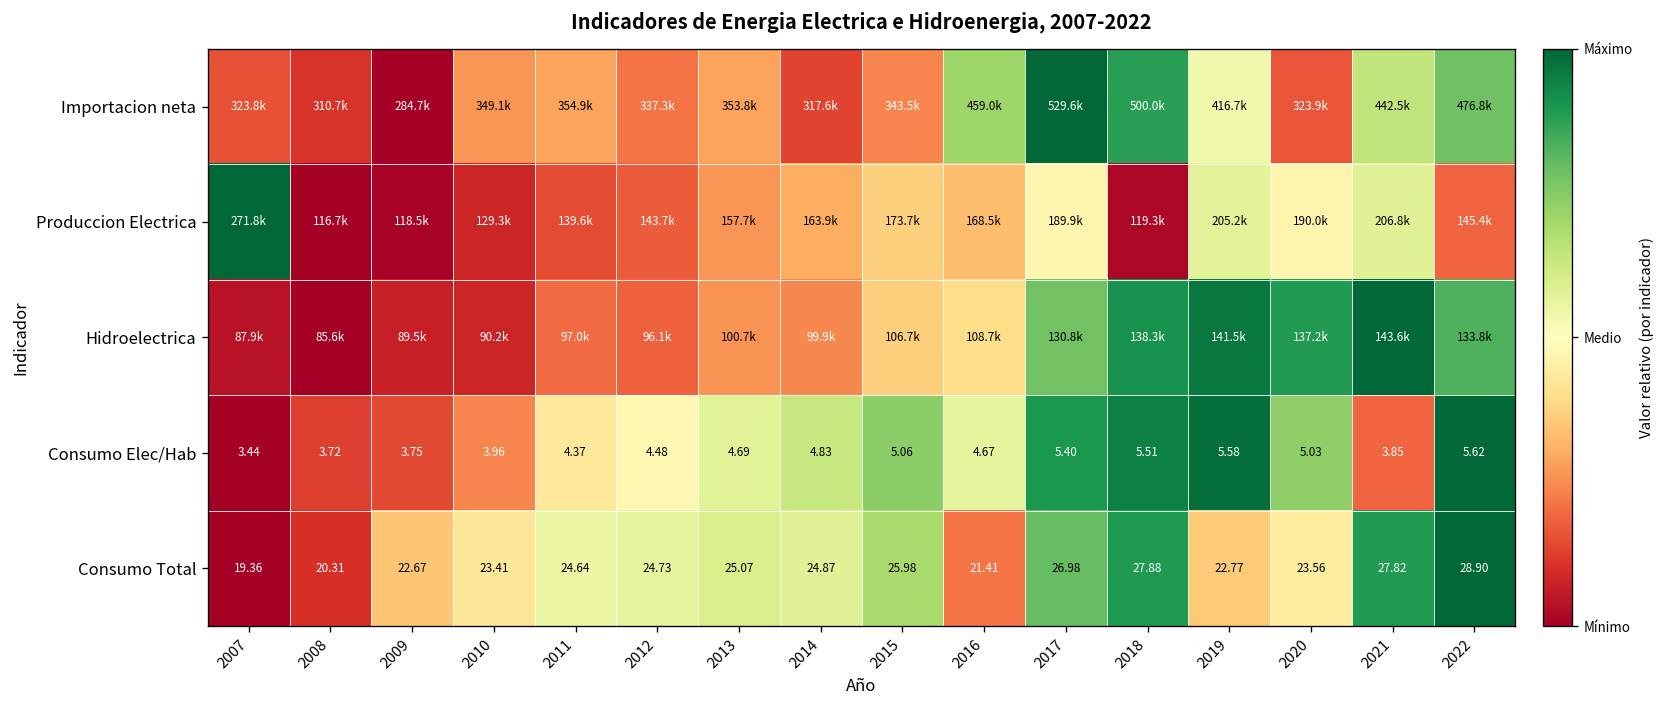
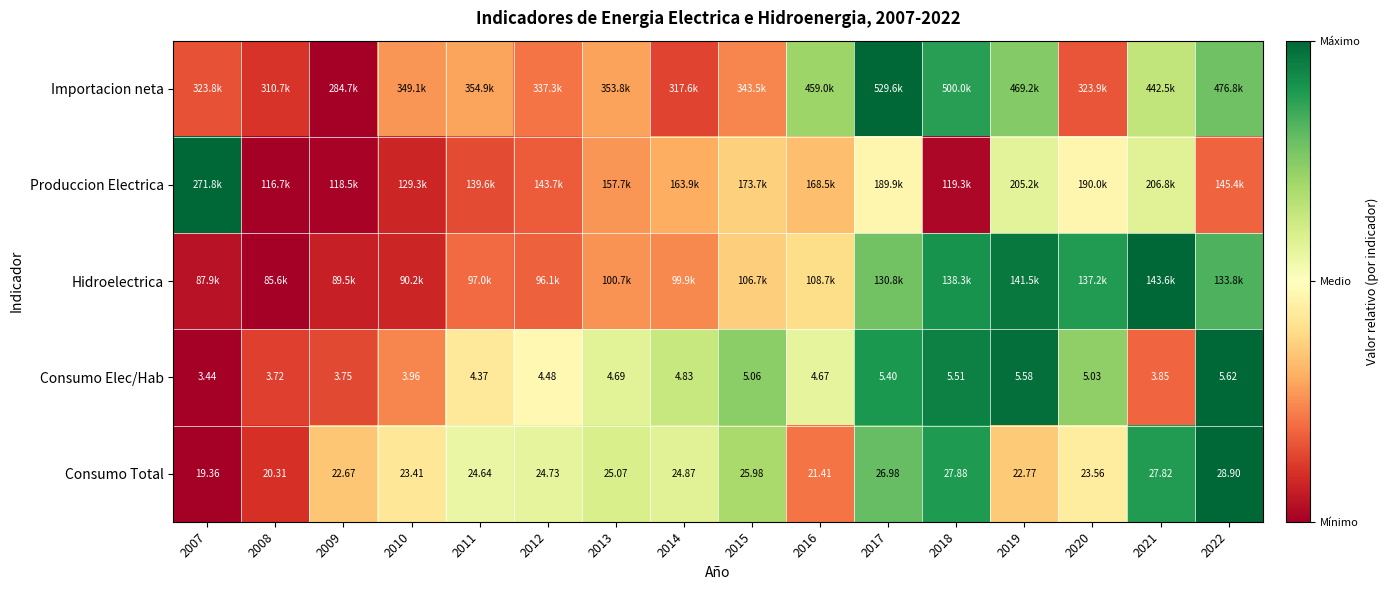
  {
    "Importacion neta": {
      "2007": "323.8k",
      "2008": "310.7k",
      "2009": "284.7k",
      "2010": "349.1k",
      "2011": "354.9k",
      "2012": "337.3k",
      "2013": "353.8k",
      "2014": "317.6k",
      "2015": "343.5k",
      "2016": "459.0k",
      "2017": "529.6k",
      "2018": "500.0k",
-     "2019": "416.7k",
+     "2019": "469.2k",
      "2020": "323.9k",
      "2021": "442.5k",
      "2022": "476.8k"
    },
    "Produccion Electrica": {
      "2007": "271.8k",
      "2008": "116.7k",
      "2009": "118.5k",
      "2010": "129.3k",
      "2011": "139.6k",
      "2012": "143.7k",
      "2013": "157.7k",
      "2014": "163.9k",
      "2015": "173.7k",
      "2016": "168.5k",
      "2017": "189.9k",
      "2018": "119.3k",
      "2019": "205.2k",
      "2020": "190.0k",
      "2021": "206.8k",
      "2022": "145.4k"
    },
    "Hidroelectrica": {
      "2007": "87.9k",
      "2008": "85.6k",
      "2009": "89.5k",
      "2010": "90.2k",
      "2011": "97.0k",
      "2012": "96.1k",
      "2013": "100.7k",
      "2014": "99.9k",
      "2015": "106.7k",
      "2016": "108.7k",
      "2017": "130.8k",
      "2018": "138.3k",
      "2019": "141.5k",
      "2020": "137.2k",
      "2021": "143.6k",
      "2022": "133.8k"
    },
    "Consumo Elec/Hab": {
      "2007": "3.44",
      "2008": "3.72",
      "2009": "3.75",
      "2010": "3.96",
      "2011": "4.37",
      "2012": "4.48",
      "2013": "4.69",
      "2014": "4.83",
      "2015": "5.06",
      "2016": "4.67",
      "2017": "5.40",
      "2018": "5.51",
      "2019": "5.58",
      "2020": "5.03",
      "2021": "3.85",
      "2022": "5.62"
    },
    "Consumo Total": {
      "2007": "19.36",
      "2008": "20.31",
      "2009": "22.67",
      "2010": "23.41",
      "2011": "24.64",
      "2012": "24.73",
      "2013": "25.07",
      "2014": "24.87",
      "2015": "25.98",
      "2016": "21.41",
      "2017": "26.98",
      "2018": "27.88",
      "2019": "22.77",
      "2020": "23.56",
      "2021": "27.82",
      "2022": "28.90"
    }
  }
